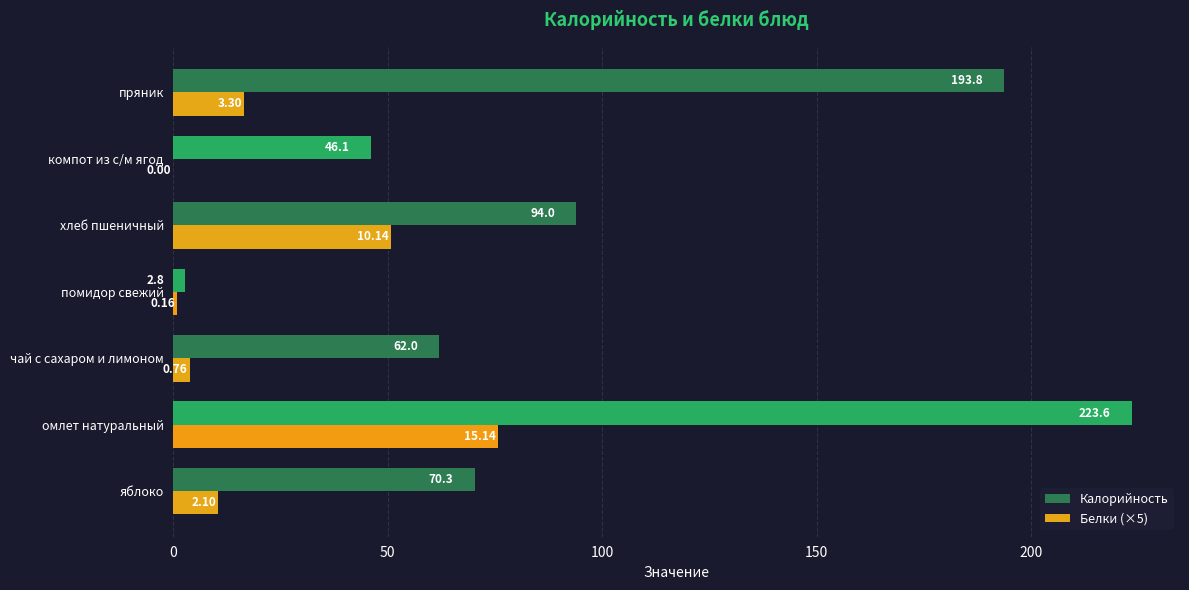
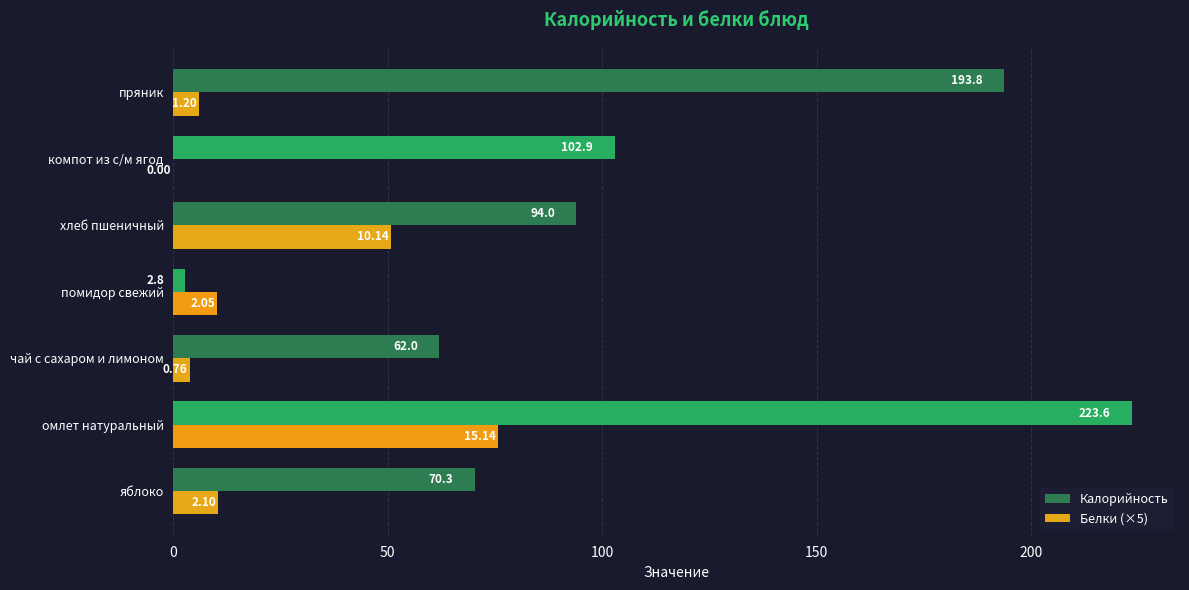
  {
    "Калорийность": {
      "пряник": 193.8,
-     "компот из с/м ягод": 46.1,
+     "компот из с/м ягод": 102.9,
      "хлеб пшеничный": 94.0,
      "помидор свежий": 2.8,
      "чай с сахаром и лимоном": 62.0,
      "омлет натуральный": 223.6,
      "яблоко": 70.3
    },
    "Белки (×5)": {
-     "пряник": 3.30,
+     "пряник": 1.20,
      "компот из с/м ягод": 0.00,
-     "помидор свежий": 0.16
+     "помидор свежий": 2.05
    }
  }
